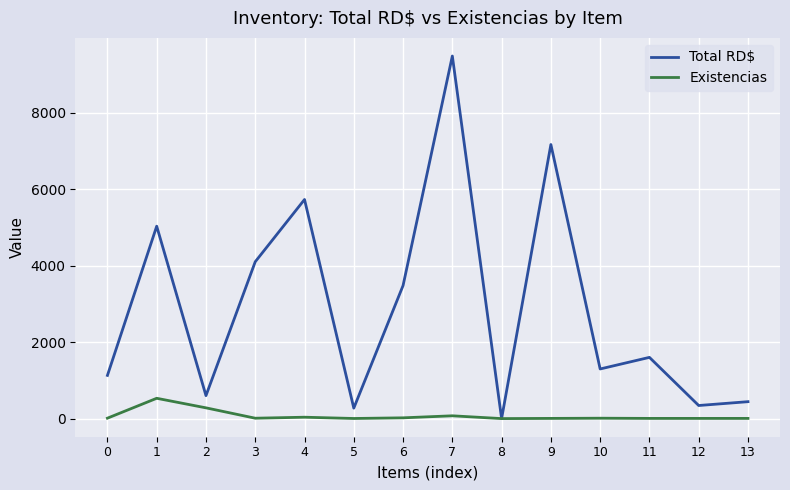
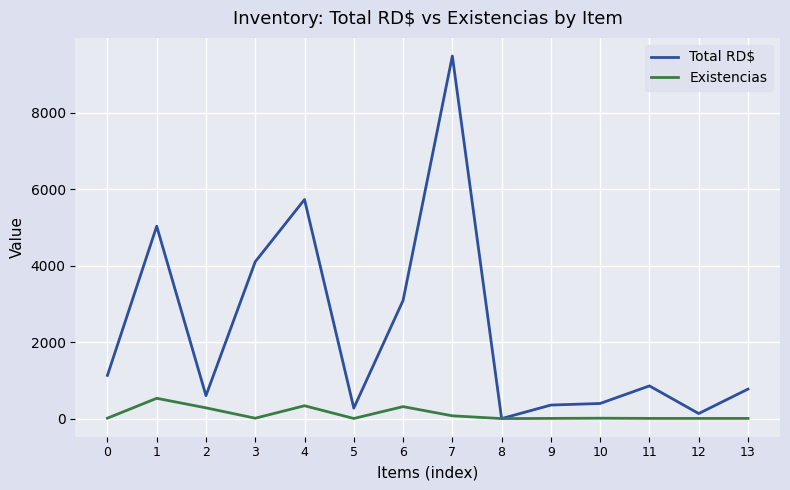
  {
    "Total RD$": {
      "0": 1100,
      "1": 5000,
      "2": 600,
      "3": 4100,
      "4": 5700,
      "5": 300,
-     "6": 3500,
+     "6": 3100,
      "7": 9500,
-     "9": 7200,
-     "10": 1300,
-     "11": 1600,
-     "12": 300,
-     "13": 400
+     "9": 400,
+     "10": 400,
+     "11": 900,
+     "12": 100,
+     "13": 800
    },
    "Existencias": {
      "0": 0,
      "1": 500,
      "2": 300,
      "3": 0,
-     "4": 0,
+     "4": 300,
      "5": 0,
-     "6": 0,
+     "6": 300,
      "7": 100,
      "9": 0,
      "10": 0,
      "11": 0,
      "12": 0,
      "13": 0
    }
  }
